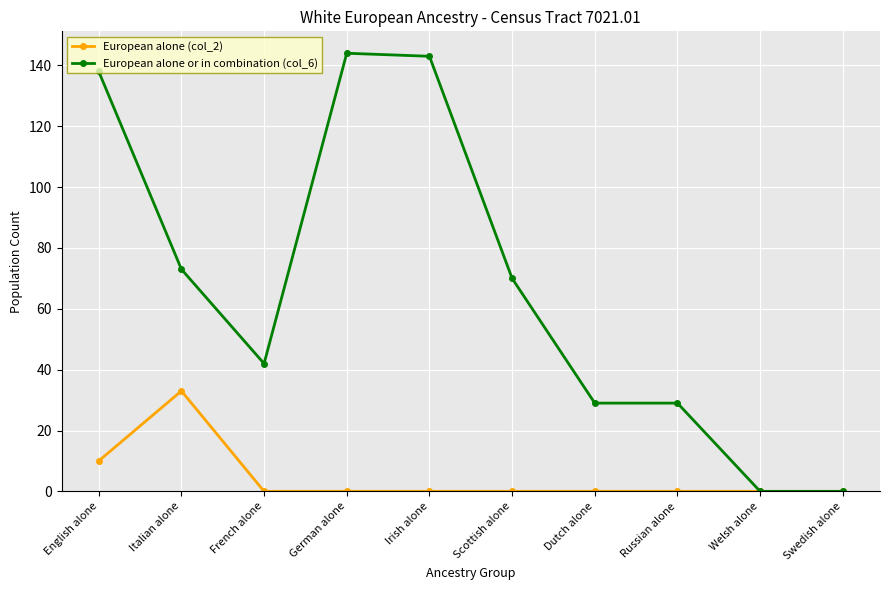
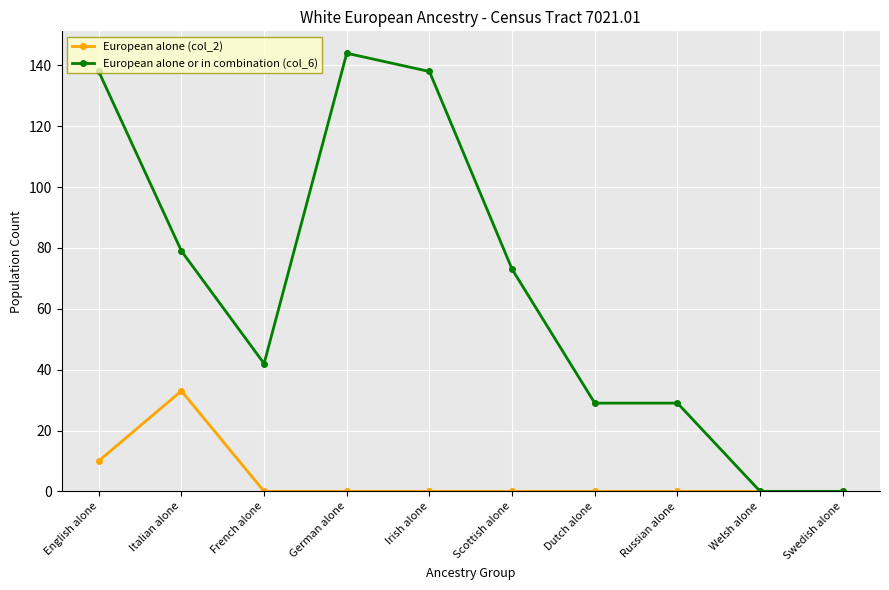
  {
    "European alone (col_2)": {
      "English alone": 10,
      "Italian alone": 33,
      "French alone": 0,
      "German alone": 0,
      "Irish alone": 0,
      "Scottish alone": 0,
      "Dutch alone": 0,
      "Russian alone": 0
    },
    "European alone or in combination (col_6)": {
-     "Italian alone": 73,
+     "Italian alone": 79,
      "French alone": 42,
      "German alone": 144,
-     "Irish alone": 143,
-     "Scottish alone": 70,
+     "Irish alone": 138,
+     "Scottish alone": 73,
      "Dutch alone": 29,
      "Russian alone": 29
    }
  }
